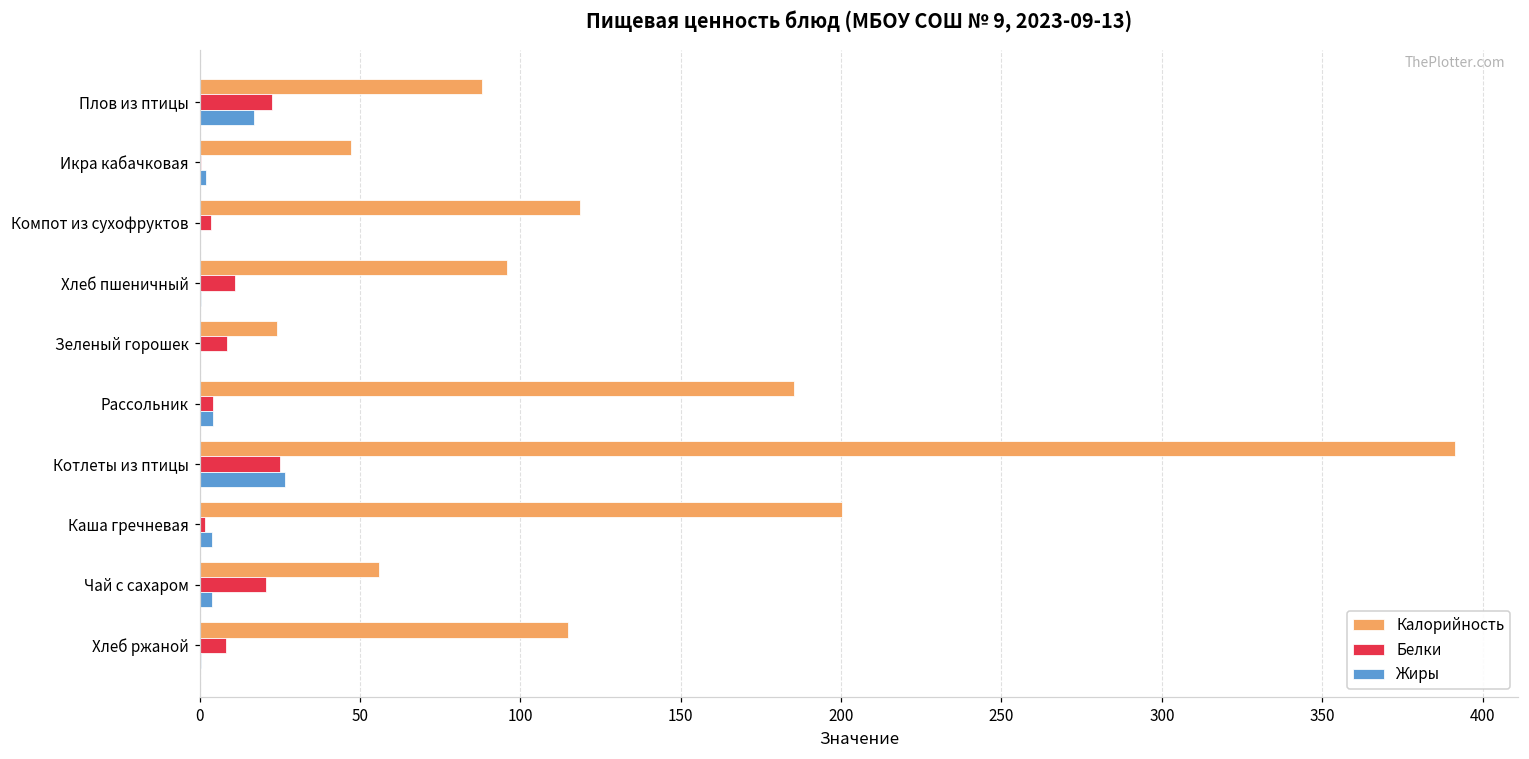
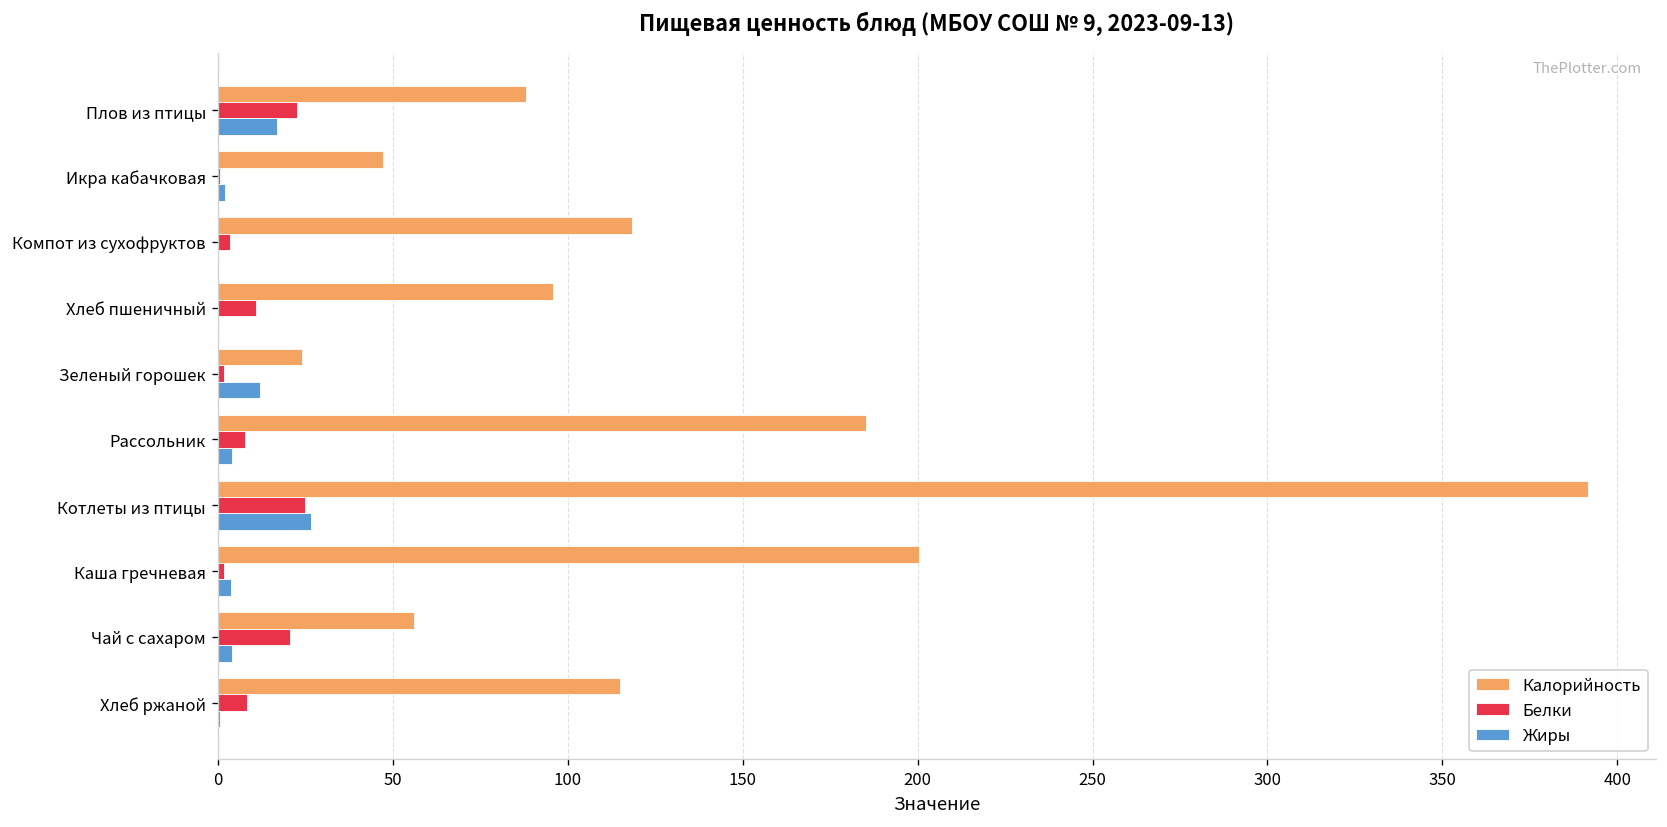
  {
    "Калорийность": {
      "Плов из птицы": 88,
      "Икра кабачковая": 47,
      "Компот из сухофруктов": 119,
      "Хлеб пшеничный": 96,
      "Зеленый горошек": 24,
      "Рассольник": 185,
      "Котлеты из птицы": 391,
      "Каша гречневая": 200,
      "Чай с сахаром": 56,
      "Хлеб ржаной": 115
    },
    "Белки": {
      "Плов из птицы": 23,
      "Компот из сухофруктов": 3,
      "Хлеб пшеничный": 11,
-     "Зеленый горошек": 8,
-     "Рассольник": 4,
+     "Зеленый горошек": 2,
+     "Рассольник": 8,
      "Котлеты из птицы": 25,
      "Каша гречневая": 2,
      "Чай с сахаром": 21,
      "Хлеб ржаной": 8
    },
    "Жиры": {
      "Плов из птицы": 17,
      "Икра кабачковая": 2,
      "Компот из сухофруктов": 0,
-     "Зеленый горошек": 0,
+     "Зеленый горошек": 12,
      "Рассольник": 4,
      "Котлеты из птицы": 27,
      "Каша гречневая": 4,
      "Чай с сахаром": 4
    }
  }
